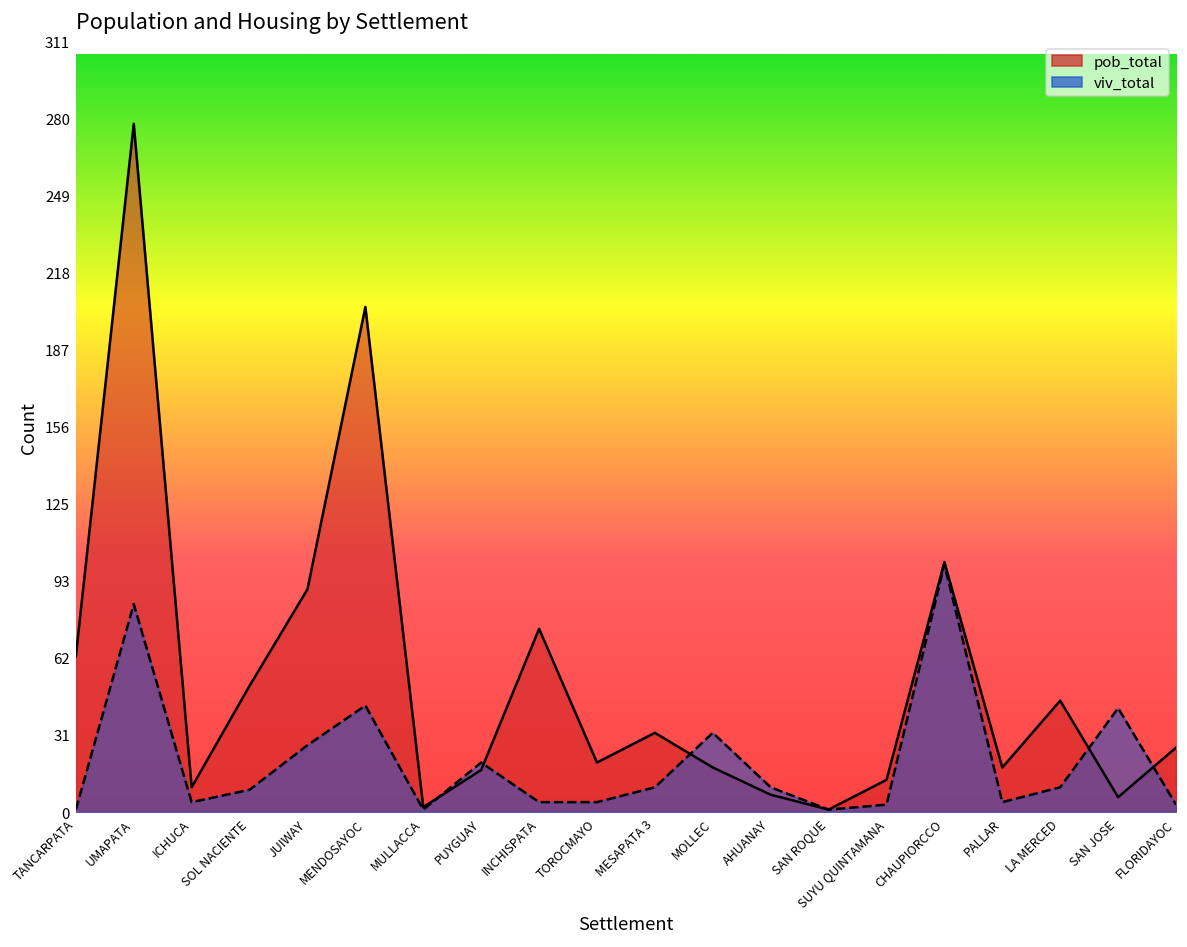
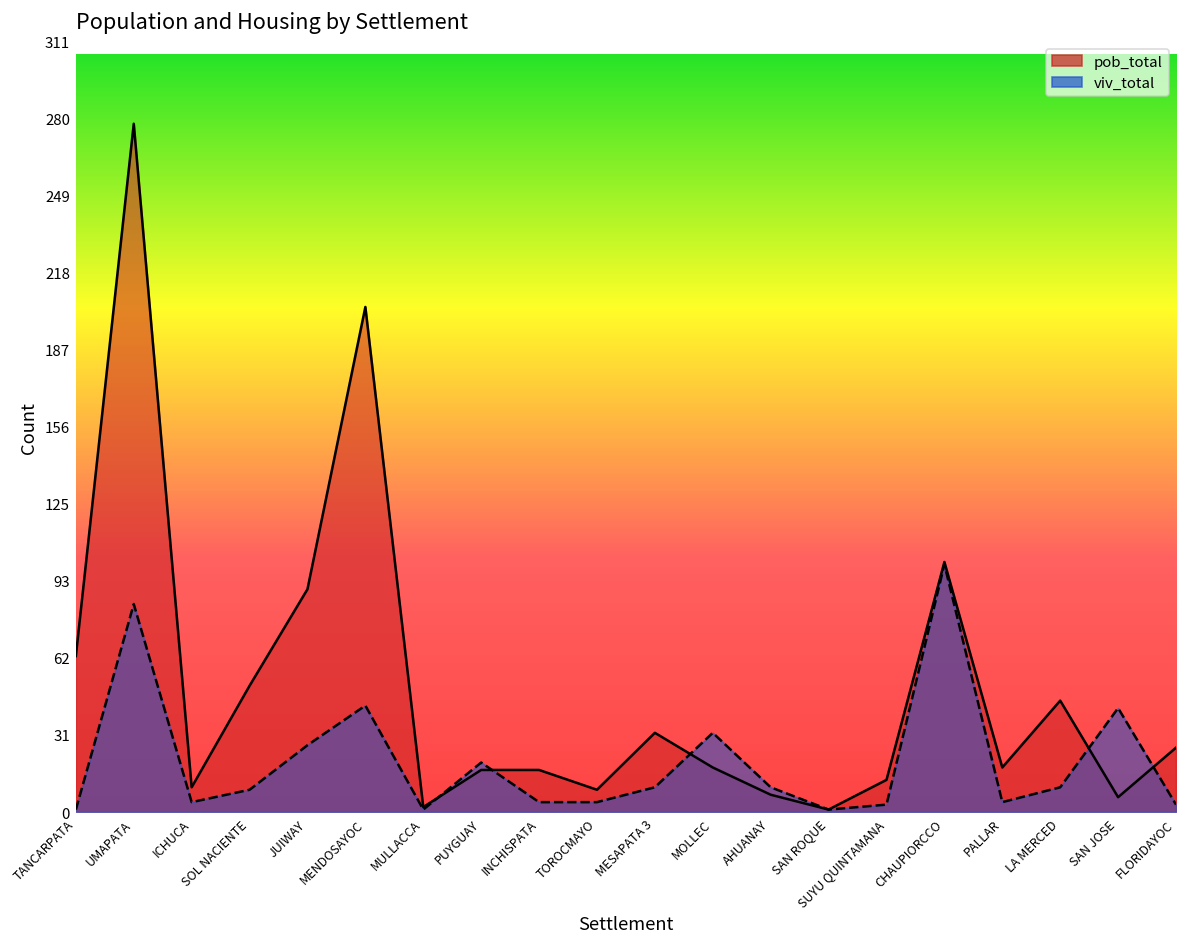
  {
    "pob_total": {
      "TANCARPATA": 63,
      "UMAPATA": 278,
      "ICHUCA": 10,
      "SOL NACIENTE": 51,
      "JUIWAY": 90,
      "MENDOSAYOC": 204,
      "PUYGUAY": 17,
-     "INCHISPATA": 74,
-     "TOROCMAYO": 20,
+     "INCHISPATA": 17,
+     "TOROCMAYO": 9,
      "MESAPATA 3": 32,
      "MOLLEC": 18,
      "AHUANAY": 7,
      "SUYU QUINTAMANA": 13,
      "PALLAR": 18,
      "LA MERCED": 45,
      "SAN JOSE": 6,
      "FLORIDAYOC": 26
    },
    "viv_total": {
      "TANCARPATA": 1,
      "UMAPATA": 84,
      "ICHUCA": 4,
      "SOL NACIENTE": 9,
      "JUIWAY": 27,
      "MENDOSAYOC": 43,
      "PUYGUAY": 20,
      "INCHISPATA": 4,
      "TOROCMAYO": 4,
      "MESAPATA 3": 10,
      "MOLLEC": 32,
      "AHUANAY": 10,
      "SUYU QUINTAMANA": 3,
      "PALLAR": 4,
      "LA MERCED": 10,
      "SAN JOSE": 42,
      "FLORIDAYOC": 3
    }
  }
